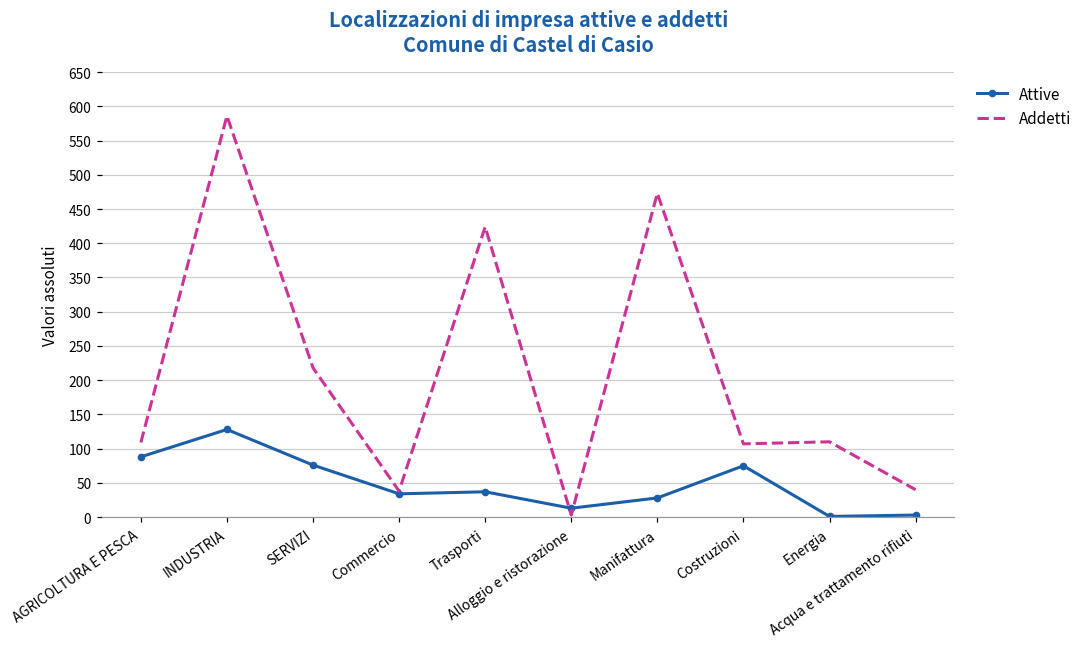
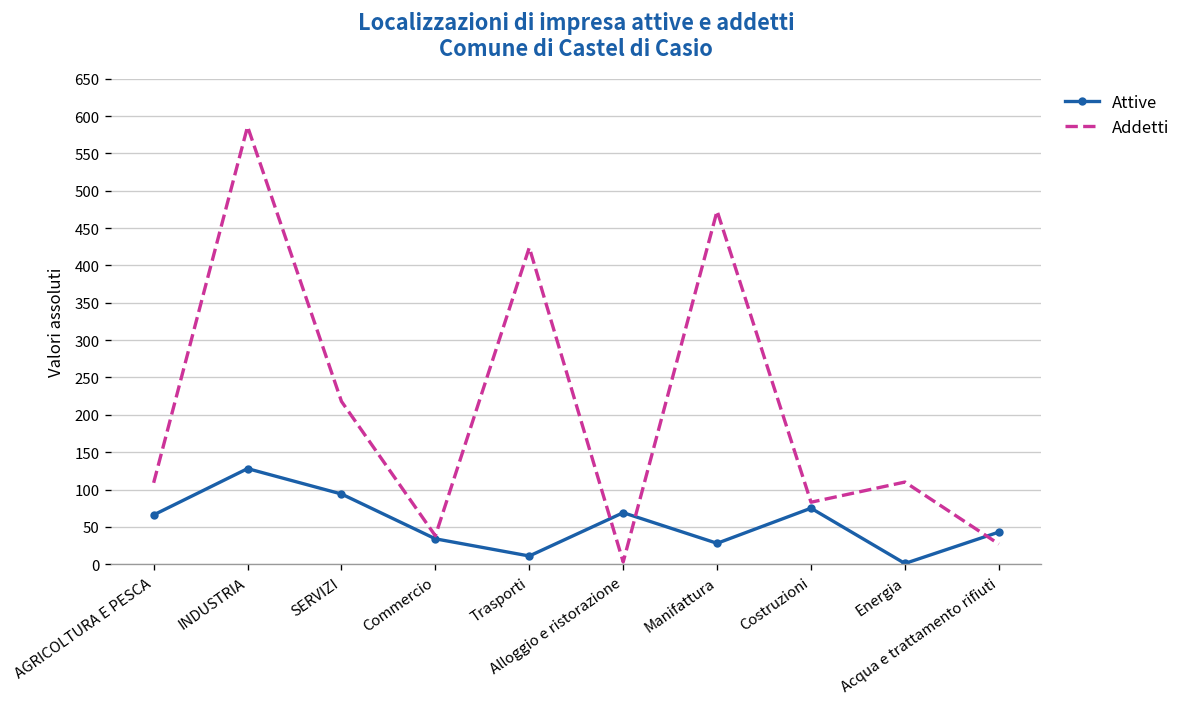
  {
    "Attive": {
-     "AGRICOLTURA E PESCA": 90,
+     "AGRICOLTURA E PESCA": 70,
      "INDUSTRIA": 130,
-     "SERVIZI": 80,
-     "Trasporti": 40,
-     "Alloggio e ristorazione": 10,
+     "SERVIZI": 90,
+     "Trasporti": 10,
+     "Alloggio e ristorazione": 70,
      "Manifattura": 30,
      "Costruzioni": 80,
      "Energia": 0,
-     "Acqua e trattamento rifiuti": 0
+     "Acqua e trattamento rifiuti": 40
    },
    "Addetti": {
      "AGRICOLTURA E PESCA": 110,
      "INDUSTRIA": 590,
      "SERVIZI": 220,
      "Trasporti": 420,
      "Alloggio e ristorazione": 0,
      "Manifattura": 470,
-     "Costruzioni": 110,
+     "Costruzioni": 80,
      "Energia": 110,
-     "Acqua e trattamento rifiuti": 40
+     "Acqua e trattamento rifiuti": 30
    }
  }
